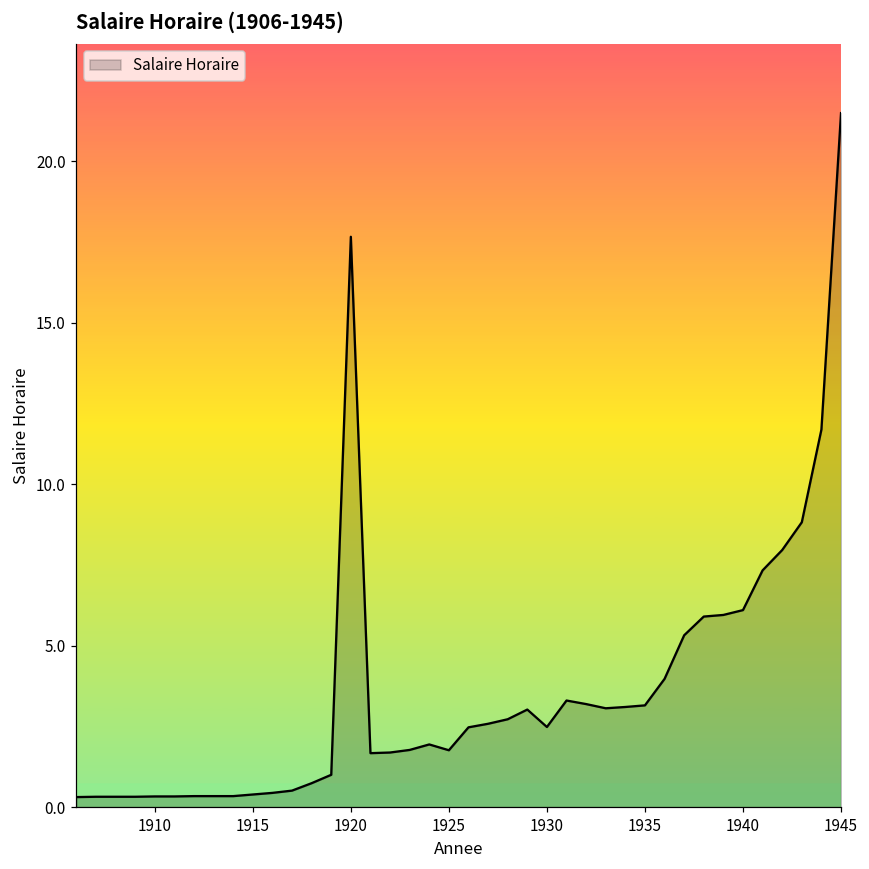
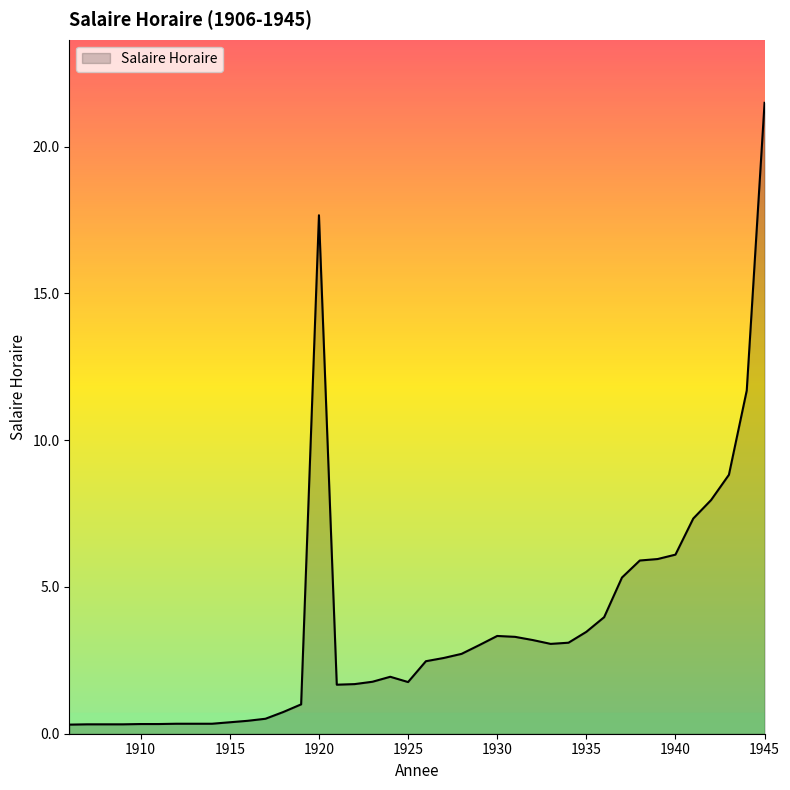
  {
    "1920": 17.7,
    "1925": 1.8,
-   "1930": 2.5,
-   "1935": 3.2,
+   "1930": 3.3,
+   "1935": 3.5,
    "1940": 6.1,
    "1945": 21.5
  }
